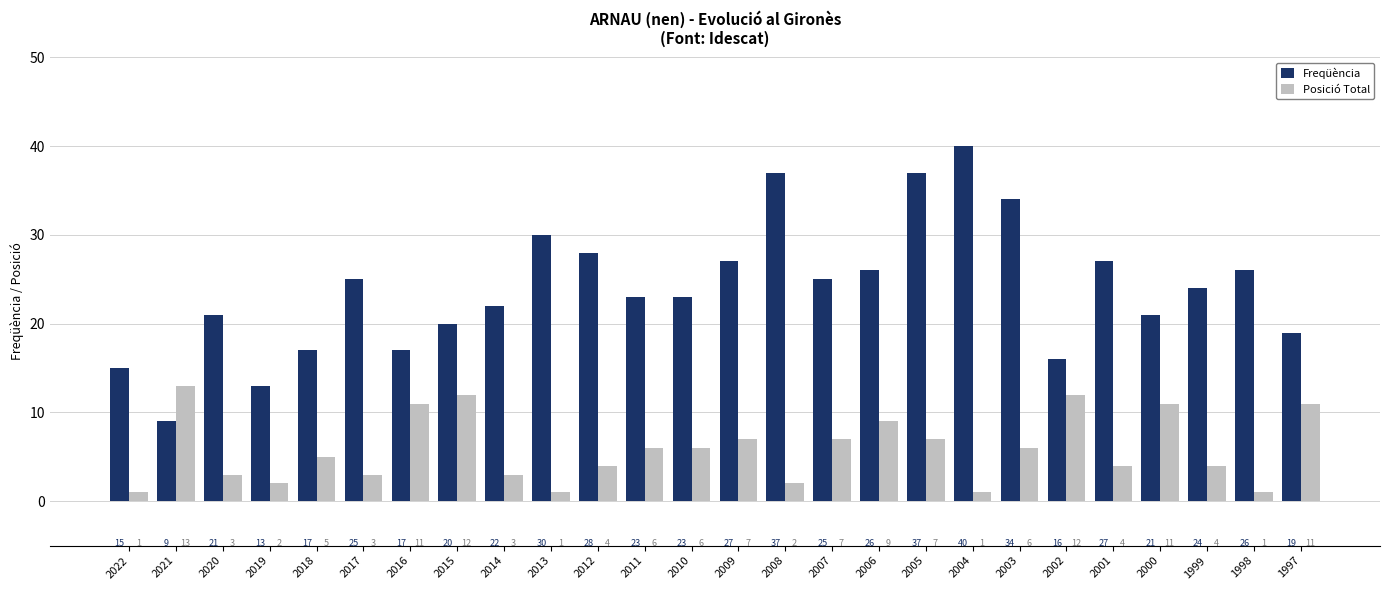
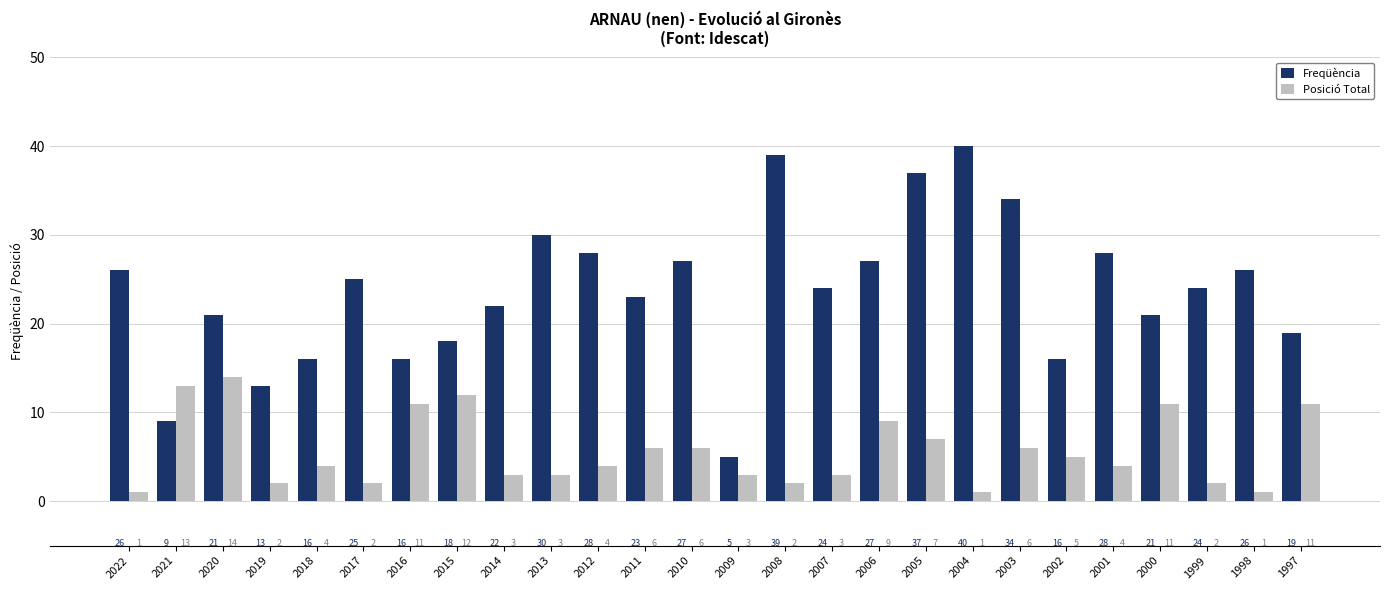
  {
    "Freqüència": {
-     "2022": 15,
-     "2018": 17,
-     "2016": 17,
-     "2015": 20,
-     "2010": 23,
-     "2009": 27,
-     "2008": 37,
-     "2007": 25,
-     "2006": 26,
-     "2001": 27
+     "2022": 26,
+     "2018": 16,
+     "2016": 16,
+     "2015": 18,
+     "2010": 27,
+     "2009": 5,
+     "2008": 39,
+     "2007": 24,
+     "2006": 27,
+     "2001": 28
    },
    "Posició Total": {
-     "2020": 3,
-     "2018": 5,
-     "2017": 3,
-     "2013": 1,
-     "2009": 7,
-     "2007": 7,
-     "2002": 12,
-     "1999": 4
+     "2020": 14,
+     "2018": 4,
+     "2017": 2,
+     "2013": 3,
+     "2009": 3,
+     "2007": 3,
+     "2002": 5,
+     "1999": 2
    }
  }
